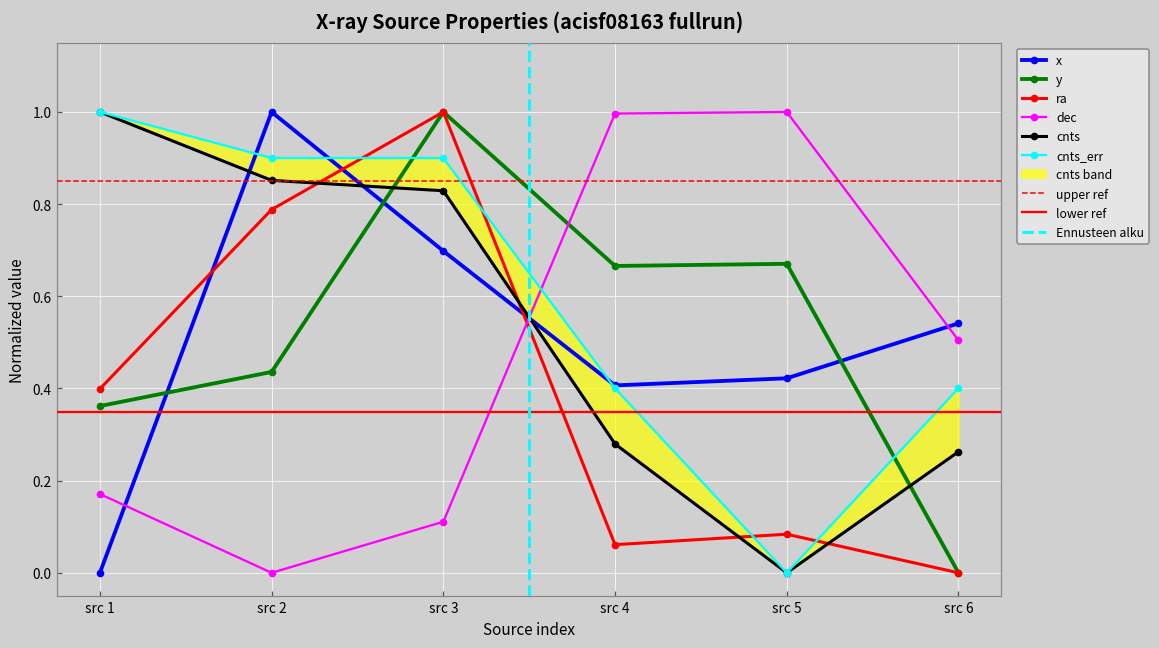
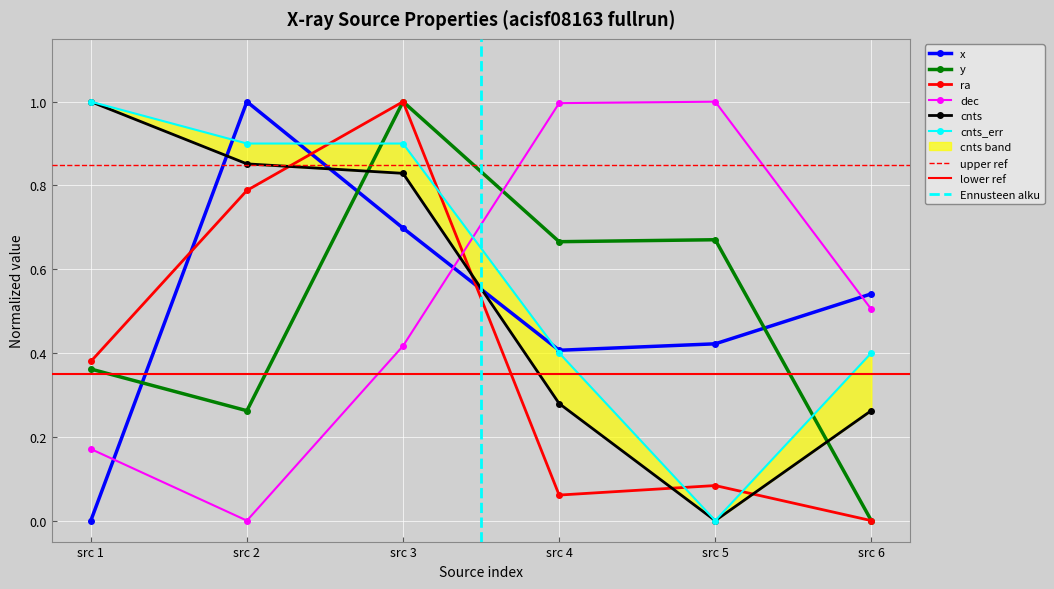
  {
    "x": {
      "src 1": 0.00,
      "src 2": 1.00,
      "src 3": 0.70,
      "src 4": 0.41,
      "src 5": 0.42,
      "src 6": 0.54
    },
    "y": {
      "src 1": 0.36,
-     "src 2": 0.44,
+     "src 2": 0.26,
      "src 4": 0.67,
      "src 5": 0.67
    },
    "ra": {
-     "src 1": 0.40,
+     "src 1": 0.38,
      "src 2": 0.79,
      "src 4": 0.06,
      "src 5": 0.08
    },
    "dec": {
      "src 1": 0.17,
      "src 2": 0.00,
-     "src 3": 0.11,
+     "src 3": 0.42,
      "src 4": 1.00,
      "src 5": 1.00,
      "src 6": 0.50
    },
    "cnts": {
      "src 2": 0.85,
      "src 3": 0.83,
      "src 4": 0.28,
      "src 6": 0.26
    },
    "cnts band": {
      "src 2": 0.90,
      "src 3": 0.90,
      "src 4": 0.40,
      "src 6": 0.40
    }
  }
